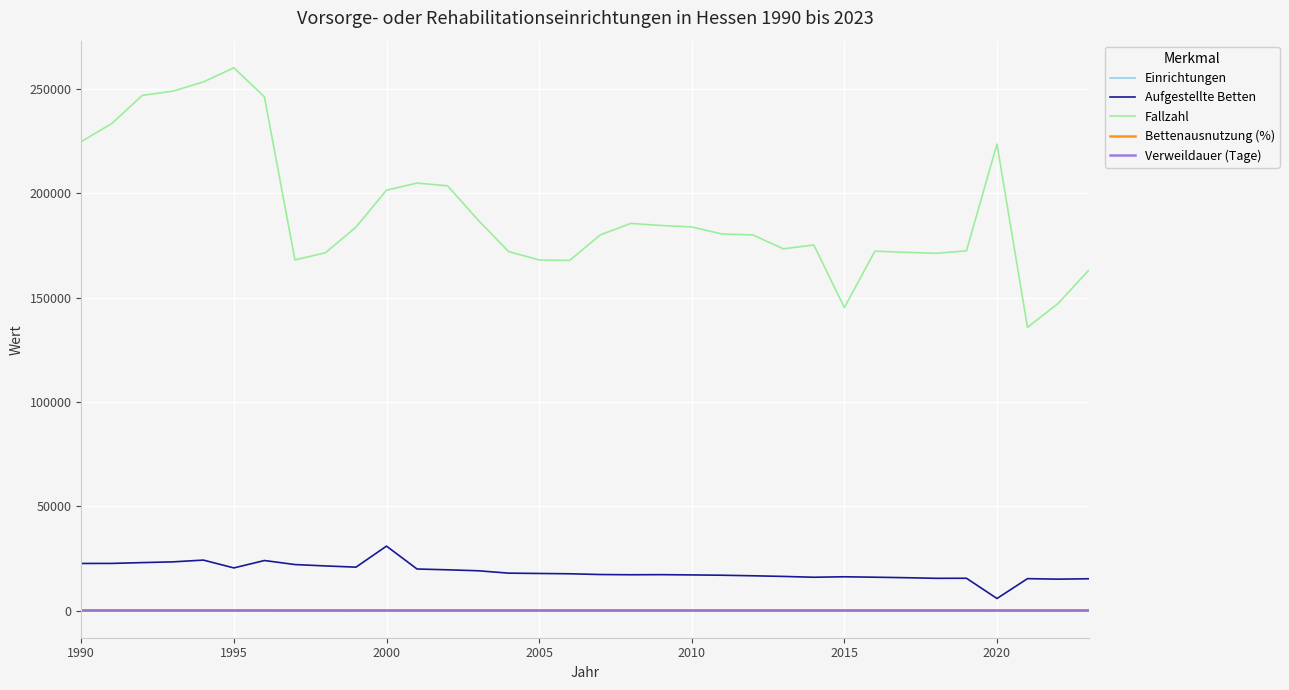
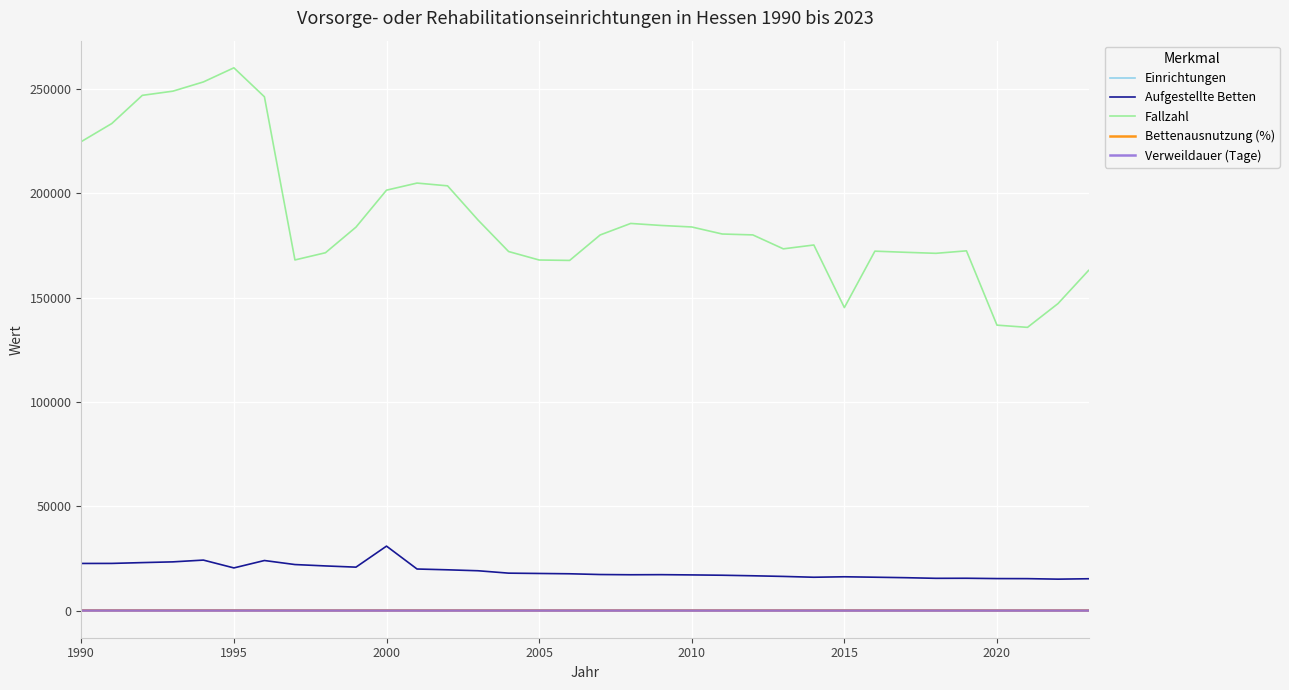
  {
    "Aufgestellte Betten": {
      "1990": 23000,
      "1995": 20000,
      "2000": 31000,
      "2005": 18000,
      "2010": 17000,
      "2015": 16000,
-     "2020": 6000
+     "2020": 15000
    },
    "Fallzahl": {
      "1990": 225000,
      "1995": 260000,
      "2000": 201000,
      "2005": 168000,
      "2010": 184000,
      "2015": 145000,
-     "2020": 224000
+     "2020": 137000
    }
  }
